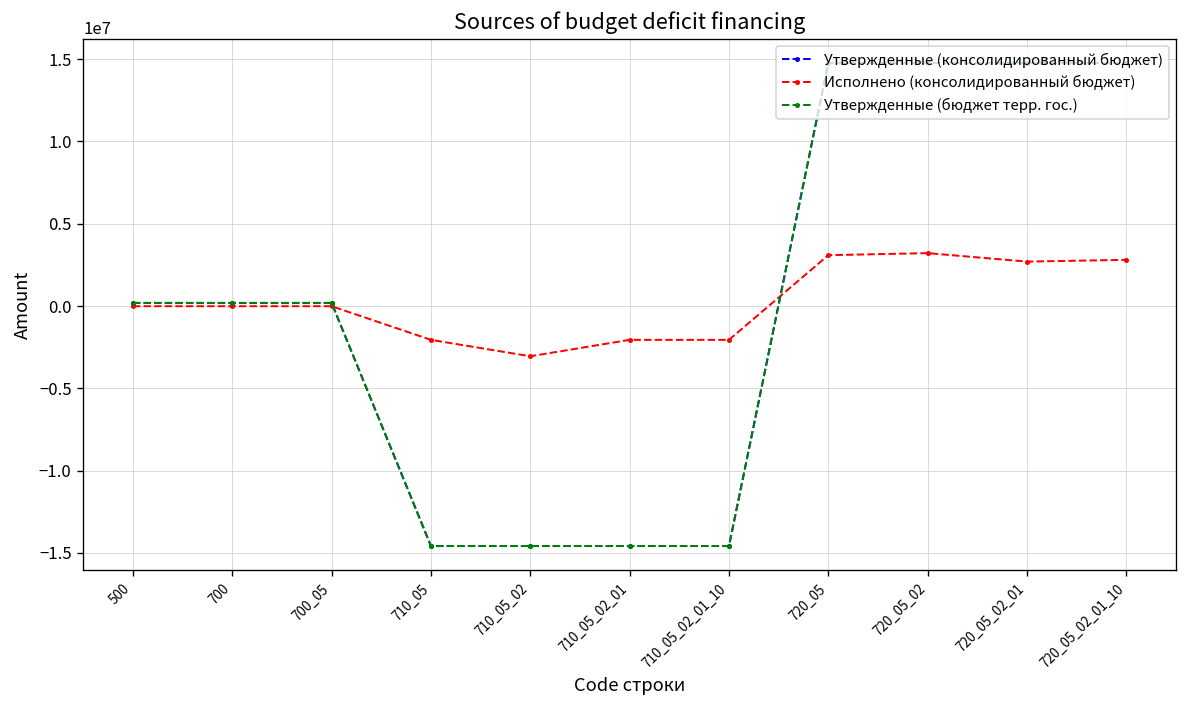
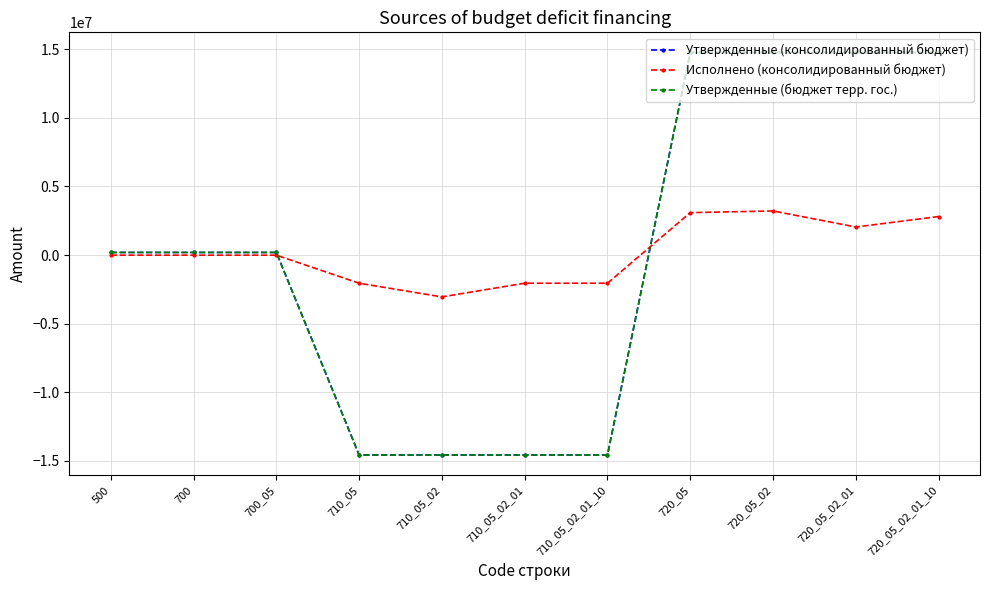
  {
    "Утвержденные (бюджет терр. гос.)": {
      "500": 200000,
      "700": 200000,
      "700_05": 200000,
      "710_05": -14600000,
      "710_05_02": -14600000,
      "710_05_02_01": -14600000,
      "710_05_02_01_10": -14600000
    },
    "Исполнено (консолидированный бюджет)": {
      "500": 0,
      "700": 0,
      "700_05": 0,
      "710_05": -2100000,
      "710_05_02": -3100000,
      "710_05_02_01": -2100000,
      "710_05_02_01_10": -2100000,
      "720_05": 3100000,
      "720_05_02": 3200000,
-     "720_05_02_01": 2700000,
+     "720_05_02_01": 2000000,
      "720_05_02_01_10": 2800000
    }
  }
